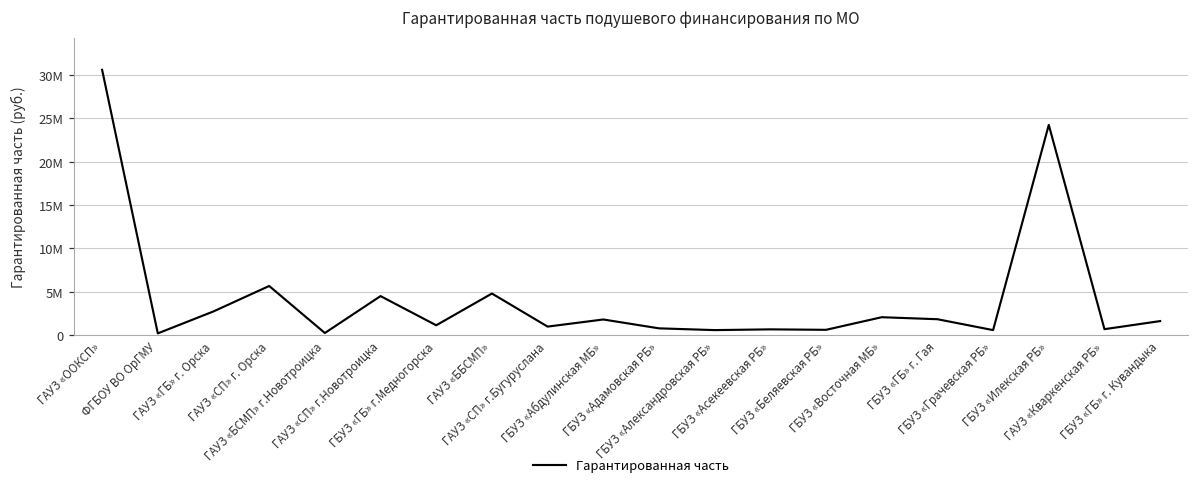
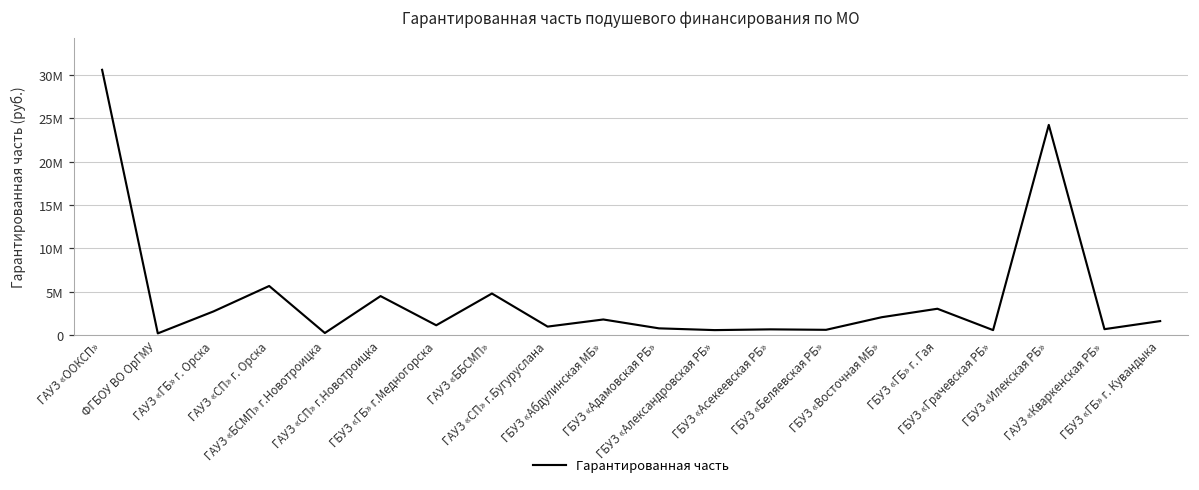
  {
    "ГАУЗ «ООКСП»": 31000000,
    "ФГБОУ ВО ОрГМУ": 0,
    "ГАУЗ «ГБ» г. Орска": 3000000,
    "ГАУЗ «СП» г. Орска": 6000000,
    "ГАУЗ «БСМП» г.Новотроицка": 0,
    "ГАУЗ «СП» г.Новотроицка": 4000000,
    "ГБУЗ «ГБ» г.Медногорска": 1000000,
    "ГАУЗ «ББСМП»": 5000000,
    "ГАУЗ «СП» г.Бугуруслана": 1000000,
    "ГБУЗ «Абдулинская МБ»": 2000000,
    "ГБУЗ «Адамовская РБ»": 1000000,
    "ГБУЗ «Александровская РБ»": 1000000,
    "ГБУЗ «Асекеевская РБ»": 1000000,
    "ГБУЗ «Беляевская РБ»": 1000000,
    "ГБУЗ «Восточная МБ»": 2000000,
-   "ГБУЗ «ГБ» г. Гая": 2000000,
+   "ГБУЗ «ГБ» г. Гая": 3000000,
    "ГБУЗ «Грачевская РБ»": 1000000,
    "ГБУЗ «Илекская РБ»": 24000000,
    "ГАУЗ «Кваркенская РБ»": 1000000,
    "ГБУЗ «ГБ» г. Кувандыка": 2000000
  }
